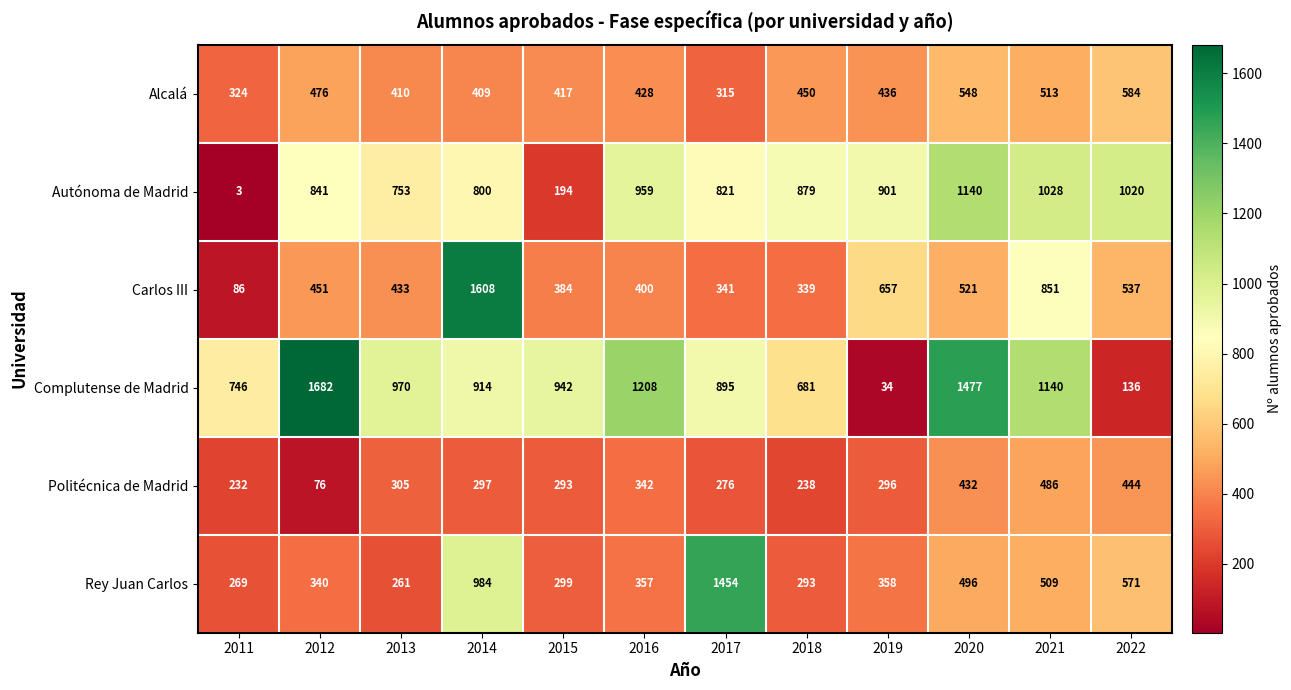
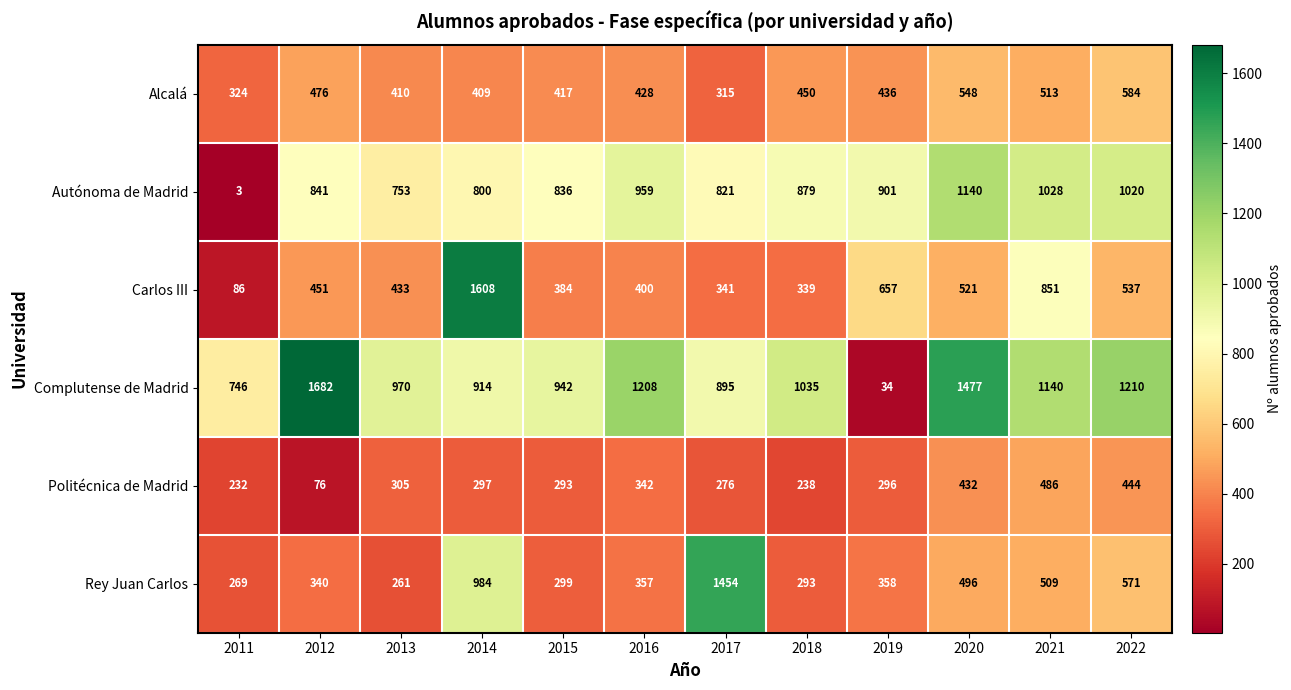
  {
    "Alcalá": {
      "2011": 324,
      "2012": 476,
      "2013": 410,
      "2014": 409,
      "2015": 417,
      "2016": 428,
      "2017": 315,
      "2018": 450,
      "2019": 436,
      "2020": 548,
      "2021": 513,
      "2022": 584
    },
    "Autónoma de Madrid": {
      "2011": 3,
      "2012": 841,
      "2013": 753,
      "2014": 800,
-     "2015": 194,
+     "2015": 836,
      "2016": 959,
      "2017": 821,
      "2018": 879,
      "2019": 901,
      "2020": 1140,
      "2021": 1028,
      "2022": 1020
    },
    "Carlos III": {
      "2011": 86,
      "2012": 451,
      "2013": 433,
      "2014": 1608,
      "2015": 384,
      "2016": 400,
      "2017": 341,
      "2018": 339,
      "2019": 657,
      "2020": 521,
      "2021": 851,
      "2022": 537
    },
    "Complutense de Madrid": {
      "2011": 746,
      "2012": 1682,
      "2013": 970,
      "2014": 914,
      "2015": 942,
      "2016": 1208,
      "2017": 895,
-     "2018": 681,
+     "2018": 1035,
      "2019": 34,
      "2020": 1477,
      "2021": 1140,
-     "2022": 136
+     "2022": 1210
    },
    "Politécnica de Madrid": {
      "2011": 232,
      "2012": 76,
      "2013": 305,
      "2014": 297,
      "2015": 293,
      "2016": 342,
      "2017": 276,
      "2018": 238,
      "2019": 296,
      "2020": 432,
      "2021": 486,
      "2022": 444
    },
    "Rey Juan Carlos": {
      "2011": 269,
      "2012": 340,
      "2013": 261,
      "2014": 984,
      "2015": 299,
      "2016": 357,
      "2017": 1454,
      "2018": 293,
      "2019": 358,
      "2020": 496,
      "2021": 509,
      "2022": 571
    }
  }
